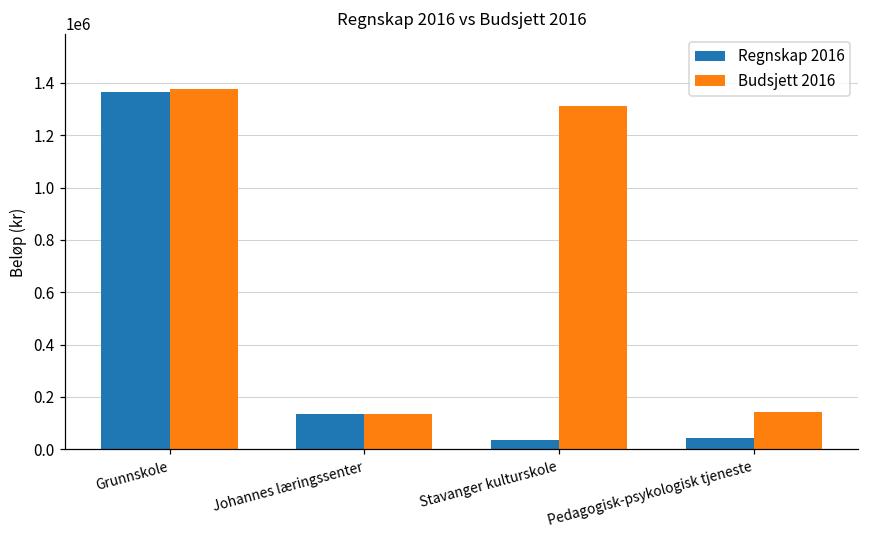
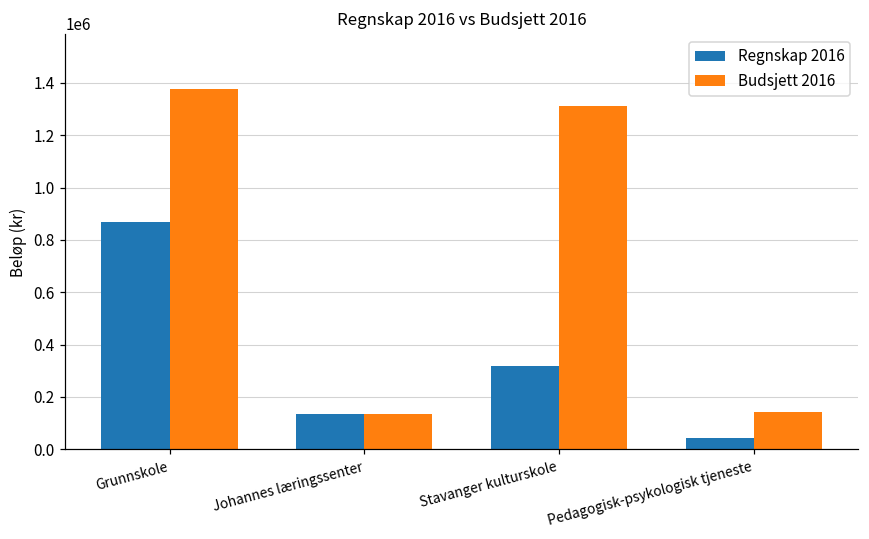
  {
    "Regnskap 2016": {
-     "Grunnskole": 1370000,
+     "Grunnskole": 870000,
      "Johannes læringssenter": 140000,
-     "Stavanger kulturskole": 30000,
+     "Stavanger kulturskole": 320000,
      "Pedagogisk-psykologisk tjeneste": 40000
    },
    "Budsjett 2016": {
      "Grunnskole": 1380000,
      "Johannes læringssenter": 140000,
      "Stavanger kulturskole": 1310000,
      "Pedagogisk-psykologisk tjeneste": 140000
    }
  }
